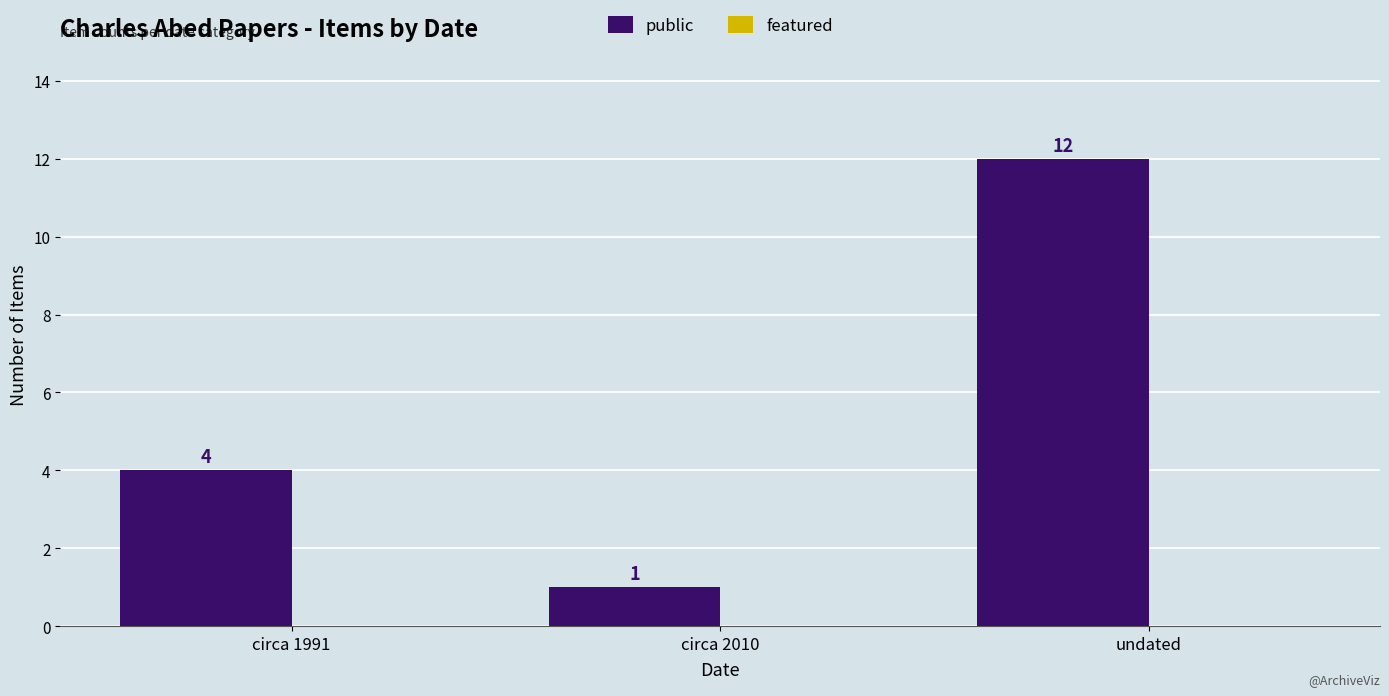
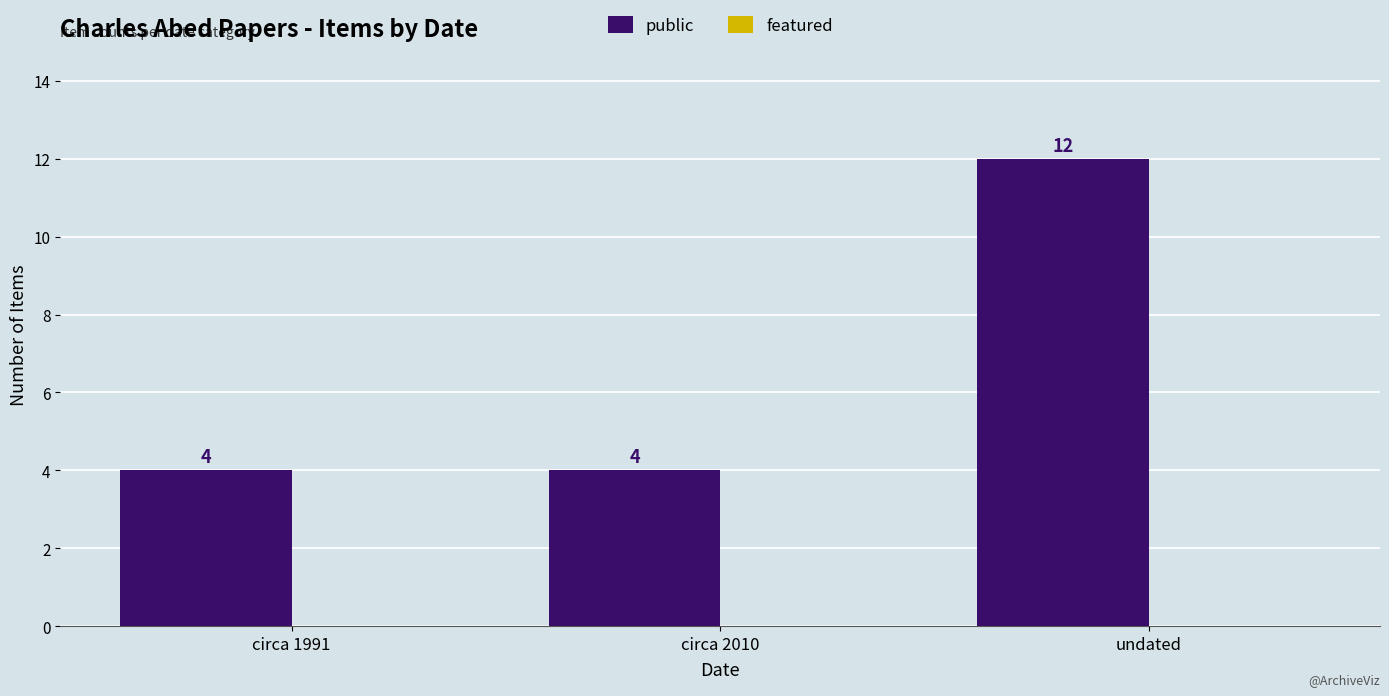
  {
    "public": {
      "circa 1991": 4,
-     "circa 2010": 1,
+     "circa 2010": 4,
      "undated": 12
    },
    "featured": {
      "circa 1991": 0.0,
      "circa 2010": 0.0,
      "undated": 0.0
    }
  }
